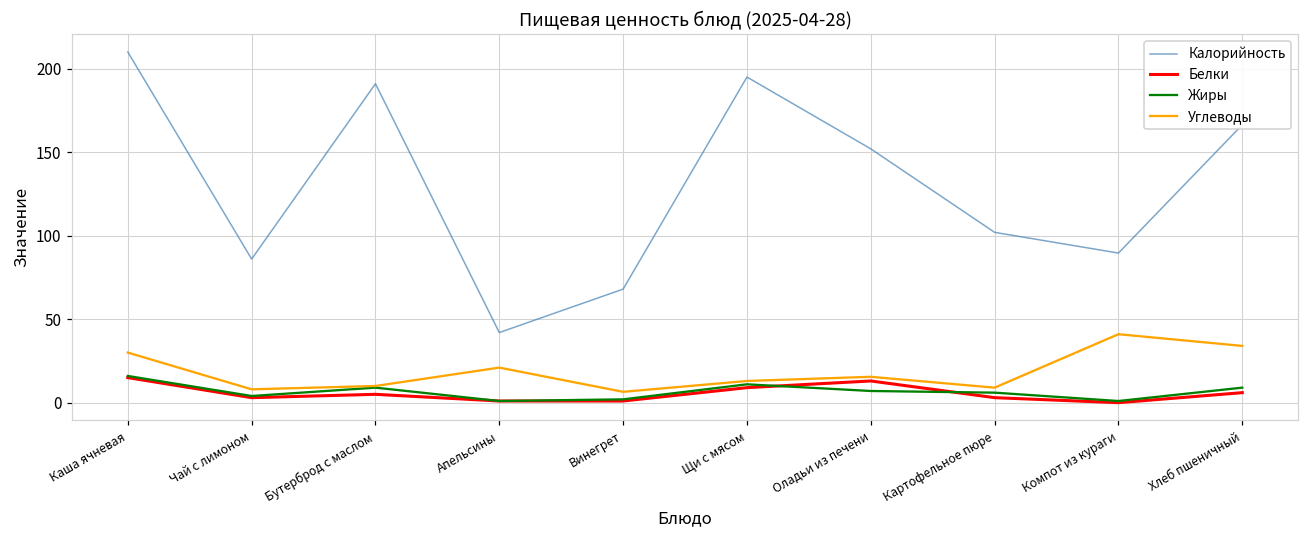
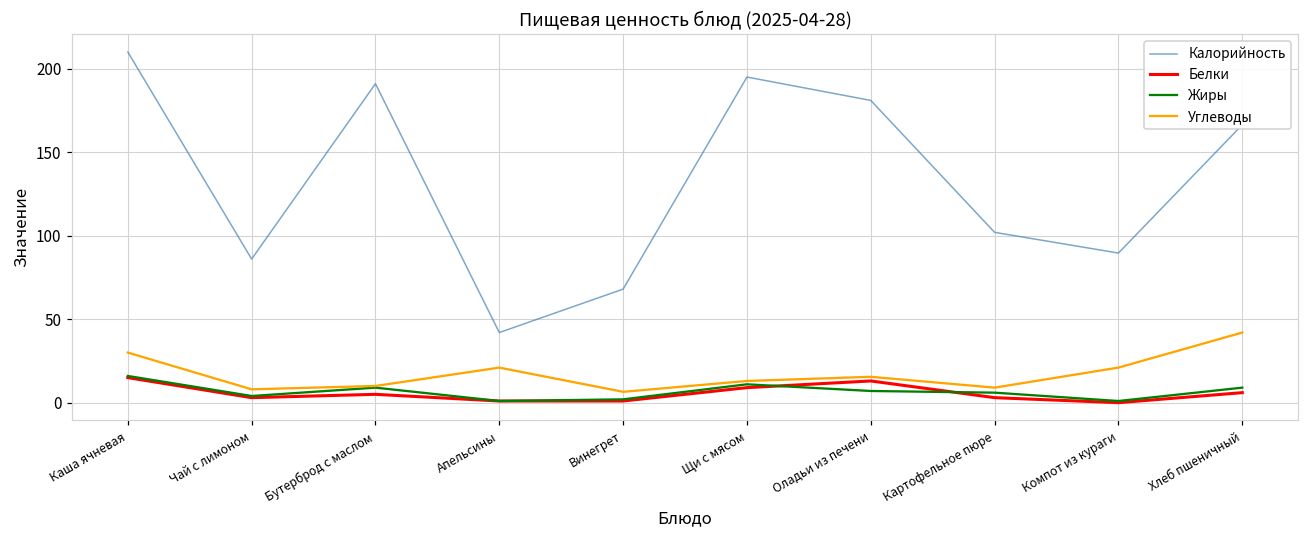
  {
    "Калорийность": {
      "Каша ячневая": 210,
      "Чай с лимоном": 86,
      "Бутерброд с маслом": 191,
      "Апельсины": 42,
      "Винегрет": 68,
      "Щи с мясом": 195,
-     "Оладьи из печени": 152,
+     "Оладьи из печени": 181,
      "Картофельное пюре": 102,
      "Компот из кураги": 90
    },
    "Белки": {
      "Бутерброд с маслом": 5,
      "Щи с мясом": 9,
      "Оладьи из печени": 13,
      "Картофельное пюре": 3,
      "Хлеб пшеничный": 6
    },
    "Жиры": {
      "Щи с мясом": 11,
      "Оладьи из печени": 7,
      "Картофельное пюре": 6,
      "Хлеб пшеничный": 9
    },
    "Углеводы": {
      "Каша ячневая": 30,
      "Чай с лимоном": 8,
      "Апельсины": 21,
      "Винегрет": 7,
      "Щи с мясом": 13,
      "Оладьи из печени": 16,
      "Картофельное пюре": 9,
-     "Компот из кураги": 41,
-     "Хлеб пшеничный": 34
+     "Компот из кураги": 21,
+     "Хлеб пшеничный": 42
    }
  }
